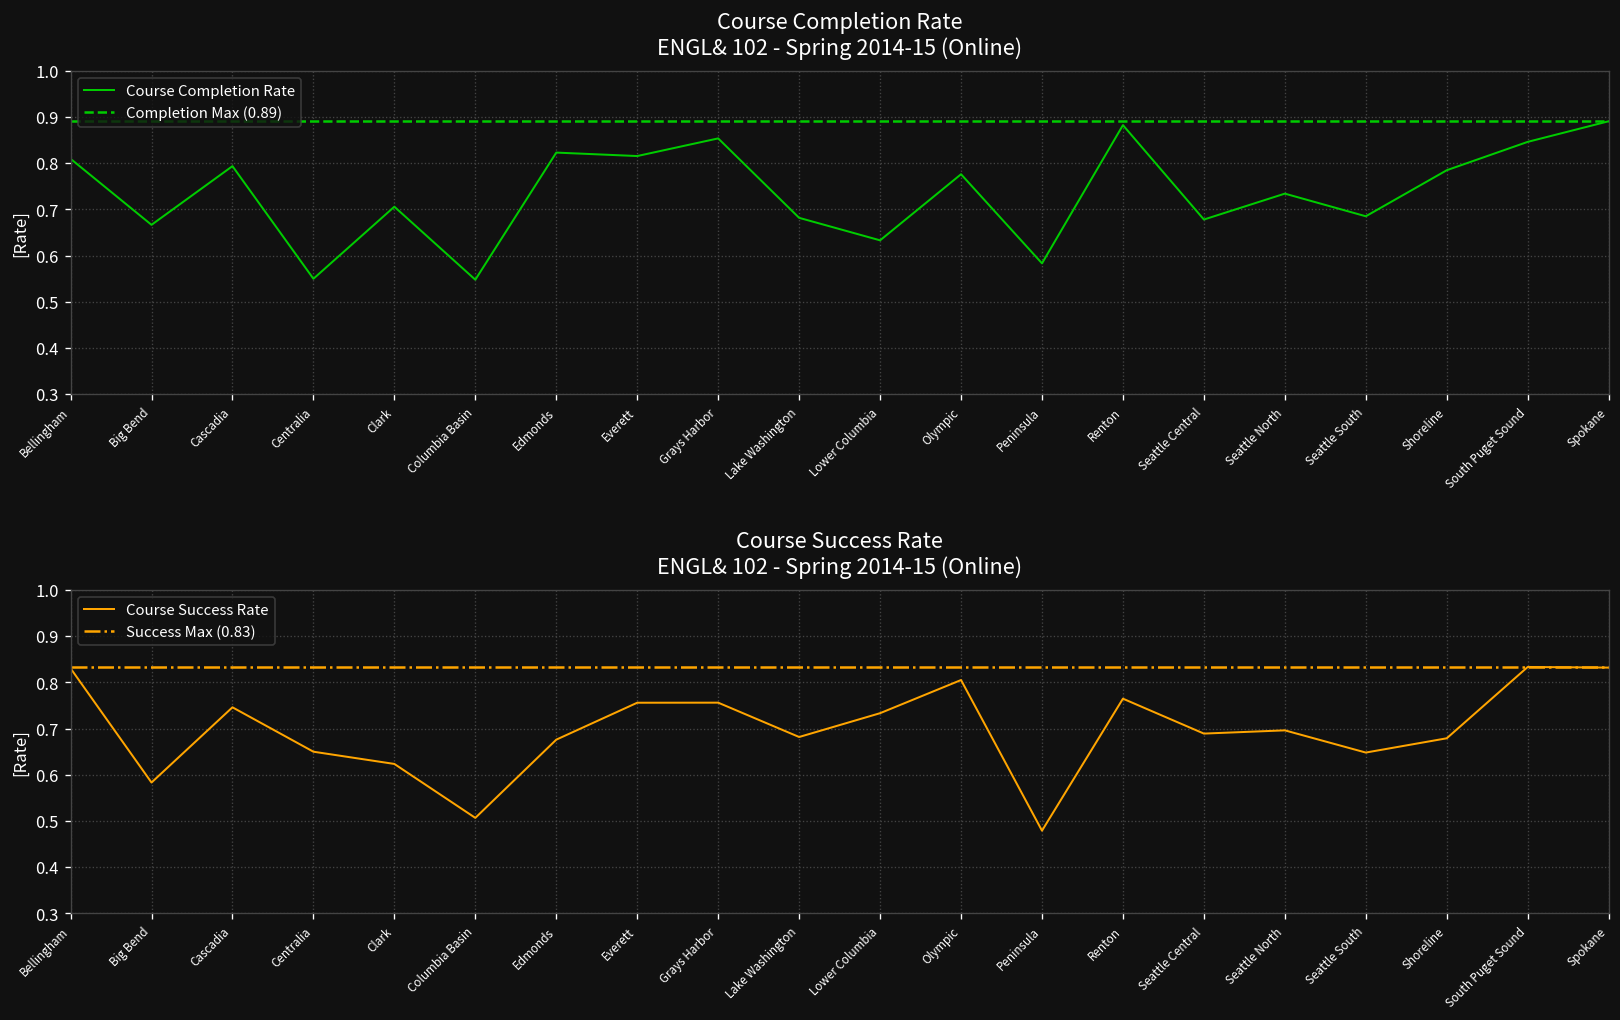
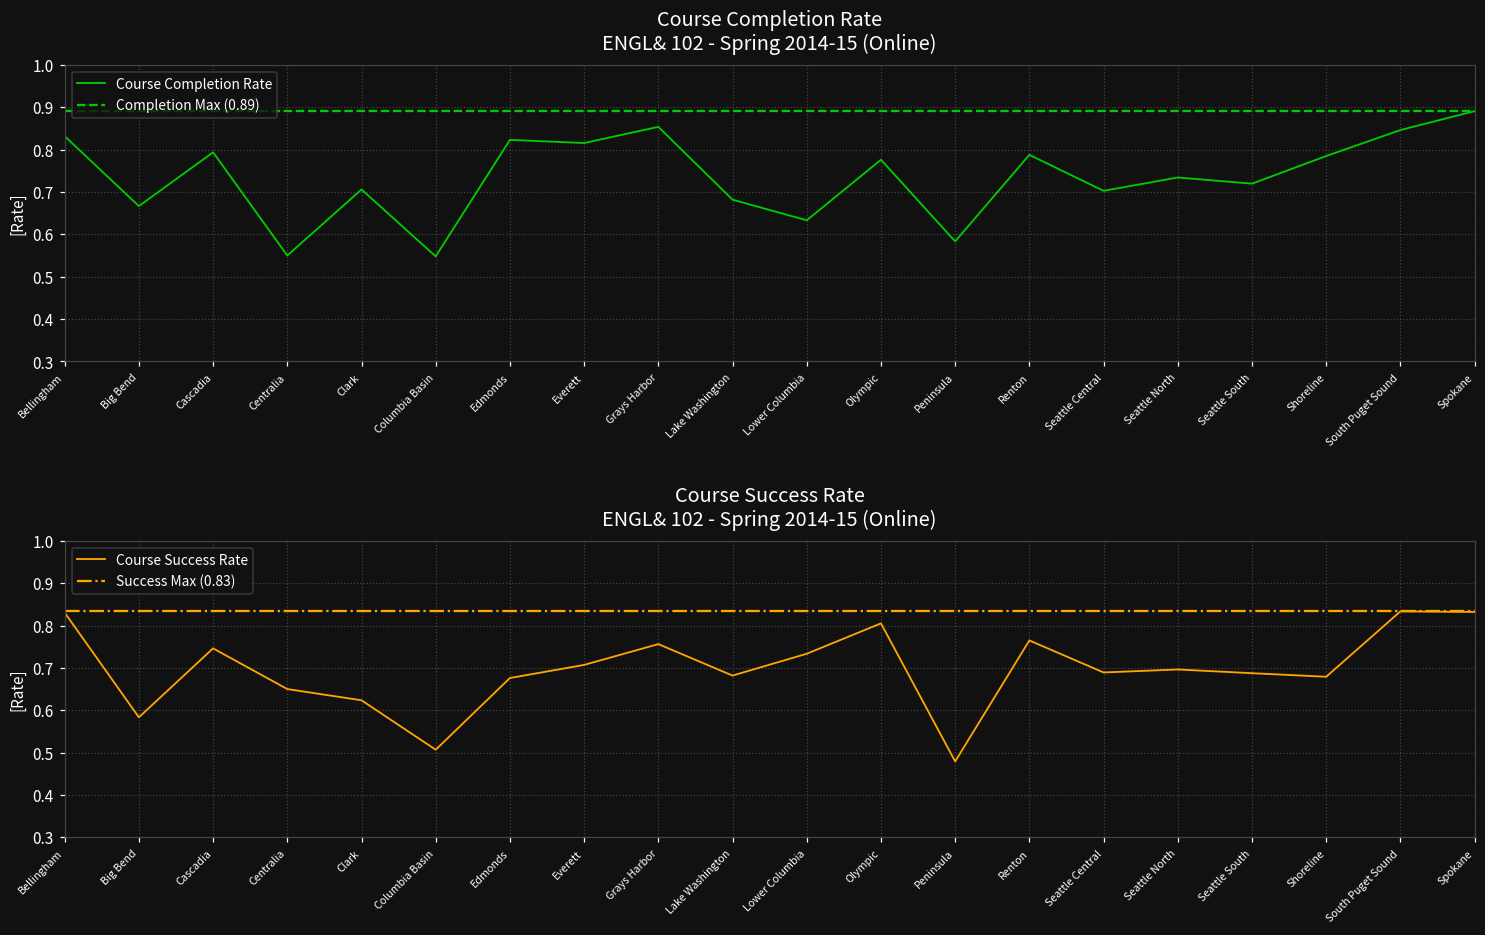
  {
    "Course Completion Rate ENGL& 102 - Spring 2014-15 (Online)": {
-     "Bellingham": 0.81,
+     "Bellingham": 0.83,
      "Big Bend": 0.67,
      "Cascadia": 0.79,
      "Centralia": 0.55,
      "Clark": 0.71,
      "Columbia Basin": 0.55,
      "Edmonds": 0.82,
      "Everett": 0.82,
      "Grays Harbor": 0.85,
      "Lake Washington": 0.68,
      "Lower Columbia": 0.63,
      "Olympic": 0.78,
      "Peninsula": 0.58,
-     "Renton": 0.88,
-     "Seattle Central": 0.68,
+     "Renton": 0.79,
+     "Seattle Central": 0.70,
      "Seattle North": 0.73,
-     "Seattle South": 0.69,
+     "Seattle South": 0.72,
      "Shoreline": 0.78,
      "South Puget Sound": 0.85,
      "Spokane": 0.89
    },
    "Course Success Rate ENGL& 102 - Spring 2014-15 (Online)": {
      "Bellingham": 0.83,
      "Big Bend": 0.58,
      "Cascadia": 0.75,
      "Centralia": 0.65,
      "Clark": 0.62,
      "Columbia Basin": 0.51,
      "Edmonds": 0.68,
-     "Everett": 0.76,
+     "Everett": 0.71,
      "Grays Harbor": 0.76,
      "Lake Washington": 0.68,
      "Lower Columbia": 0.73,
      "Olympic": 0.81,
      "Peninsula": 0.48,
      "Renton": 0.76,
      "Seattle Central": 0.69,
      "Seattle North": 0.70,
-     "Seattle South": 0.65,
+     "Seattle South": 0.69,
      "Shoreline": 0.68,
      "South Puget Sound": 0.83,
      "Spokane": 0.83
    }
  }
